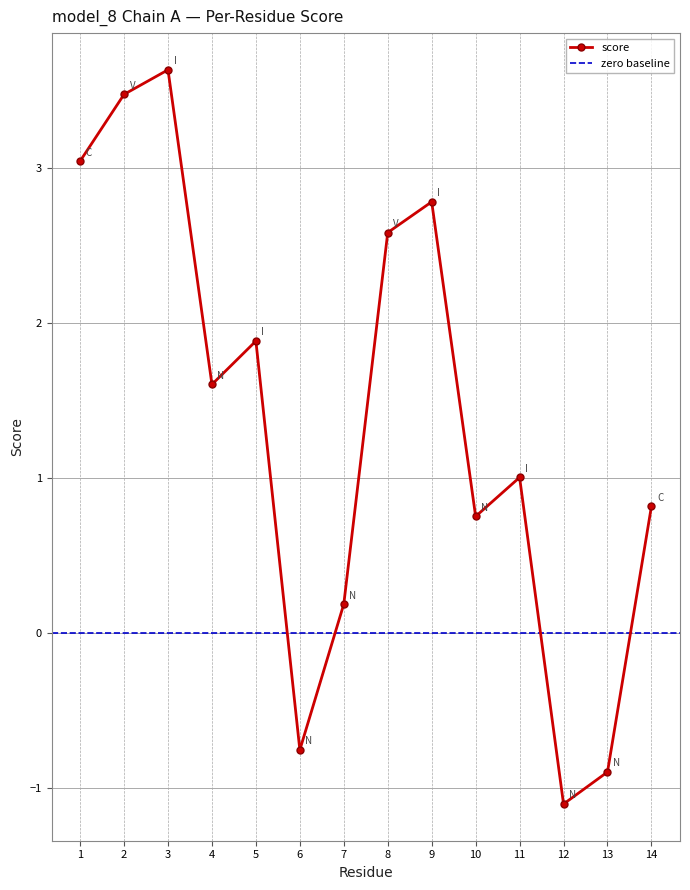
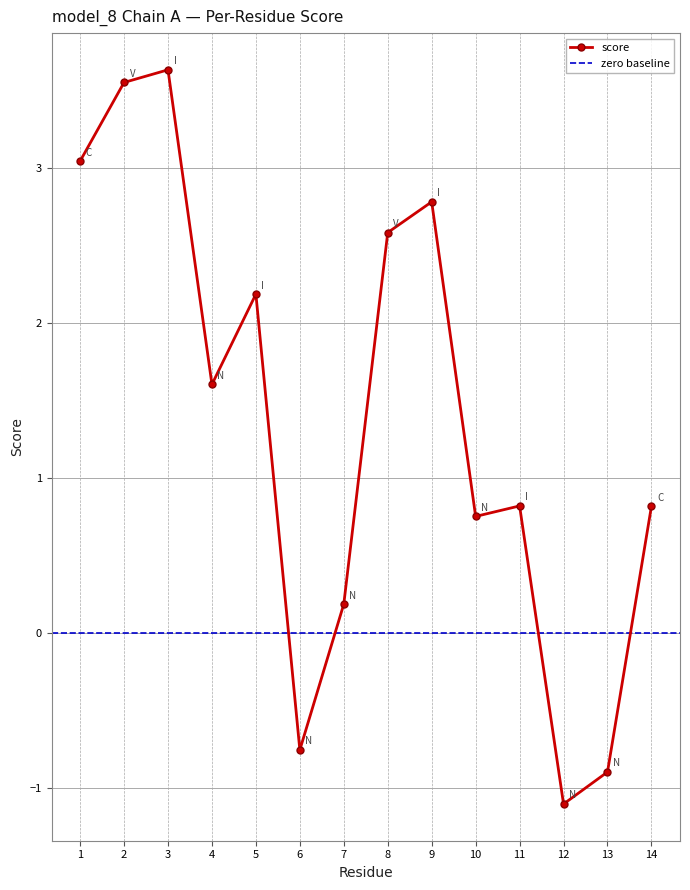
  {
    "1": 3.04,
-   "2": 3.47,
+   "2": 3.55,
    "3": 3.63,
    "4": 1.60,
-   "5": 1.88,
+   "5": 2.18,
    "6": -0.75,
    "7": 0.19,
    "8": 2.58,
    "9": 2.78,
    "10": 0.75,
-   "11": 1.00,
+   "11": 0.82,
    "12": -1.10,
    "13": -0.90,
    "14": 0.82
  }
